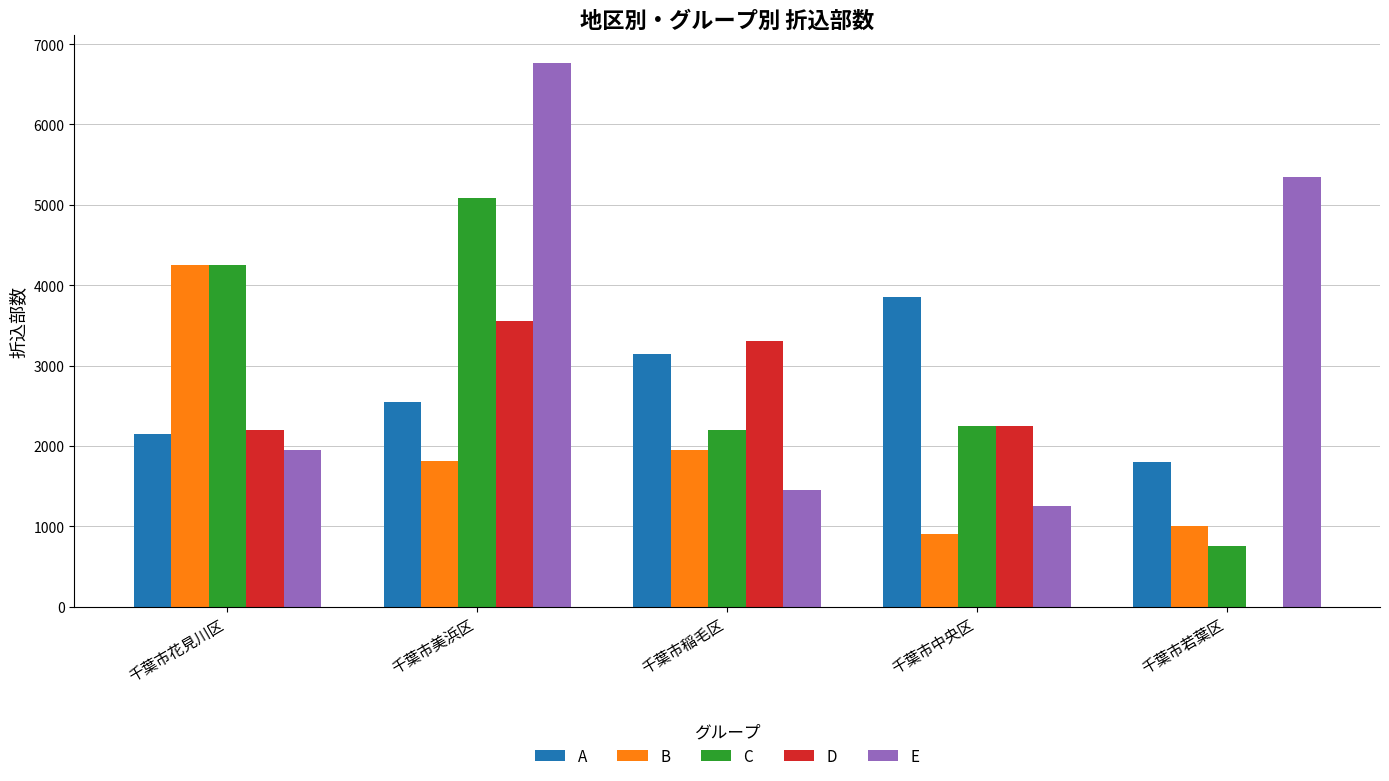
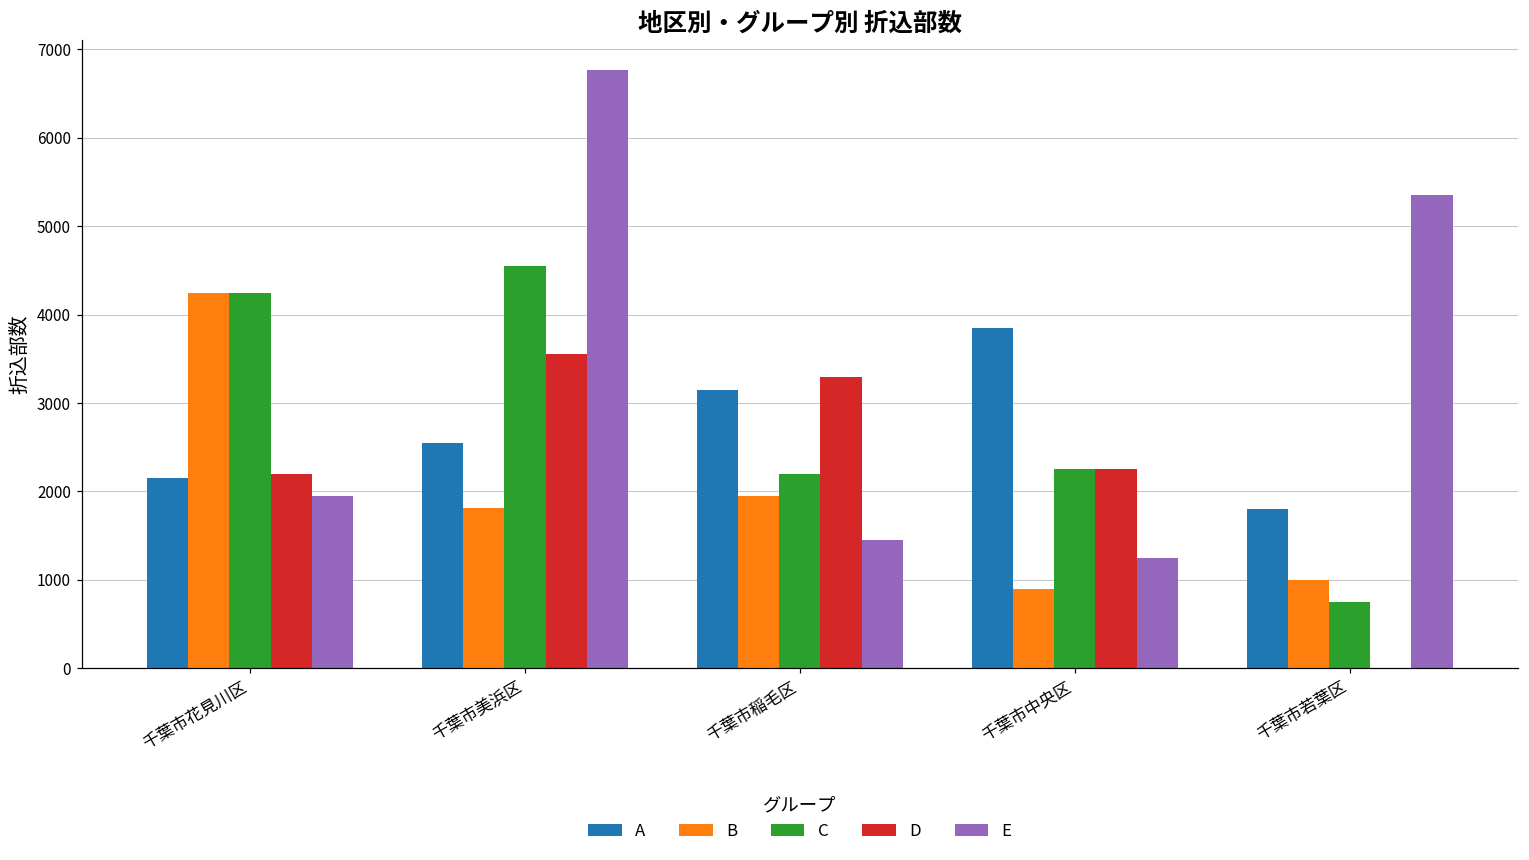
  {
    "A": {
      "千葉市花見川区": 2200,
      "千葉市美浜区": 2600,
      "千葉市稲毛区": 3200,
      "千葉市中央区": 3900,
      "千葉市若葉区": 1800
    },
    "B": {
      "千葉市花見川区": 4300,
      "千葉市美浜区": 1800,
      "千葉市稲毛区": 2000,
      "千葉市中央区": 900,
      "千葉市若葉区": 1000
    },
    "C": {
      "千葉市花見川区": 4300,
-     "千葉市美浜区": 5100,
+     "千葉市美浜区": 4600,
      "千葉市稲毛区": 2200,
      "千葉市中央区": 2300,
      "千葉市若葉区": 800
    },
    "D": {
      "千葉市花見川区": 2200,
      "千葉市美浜区": 3600,
      "千葉市稲毛区": 3300,
      "千葉市中央区": 2300,
      "千葉市若葉区": 0
    },
    "E": {
      "千葉市花見川区": 2000,
      "千葉市美浜区": 6800,
      "千葉市稲毛区": 1500,
      "千葉市中央区": 1300,
      "千葉市若葉区": 5300
    }
  }
